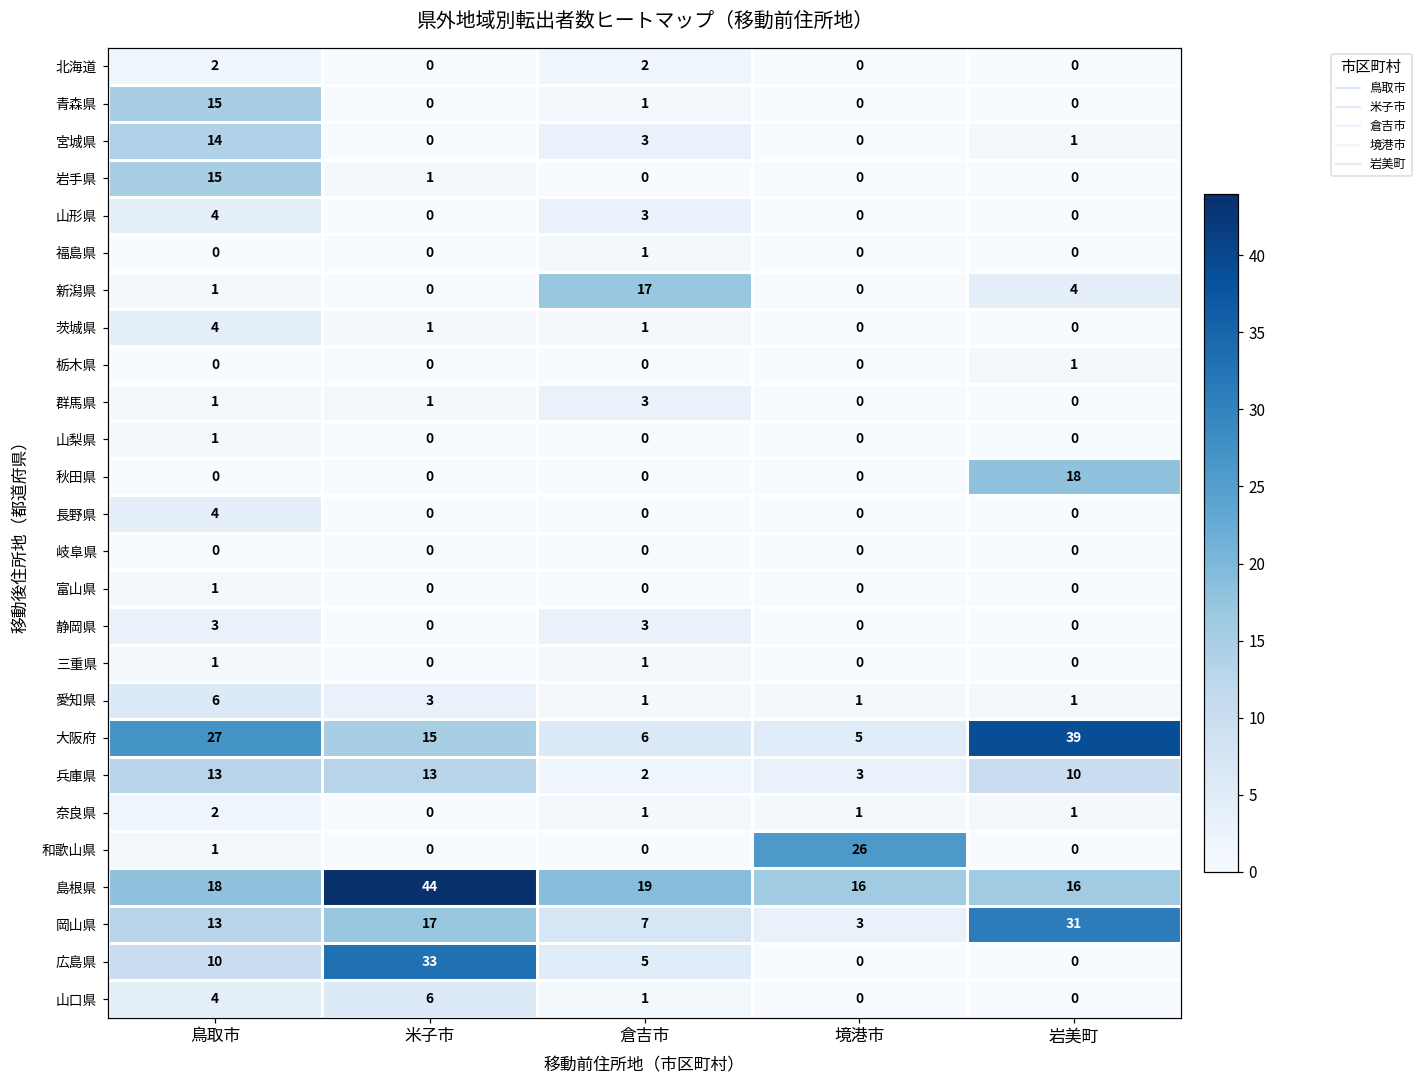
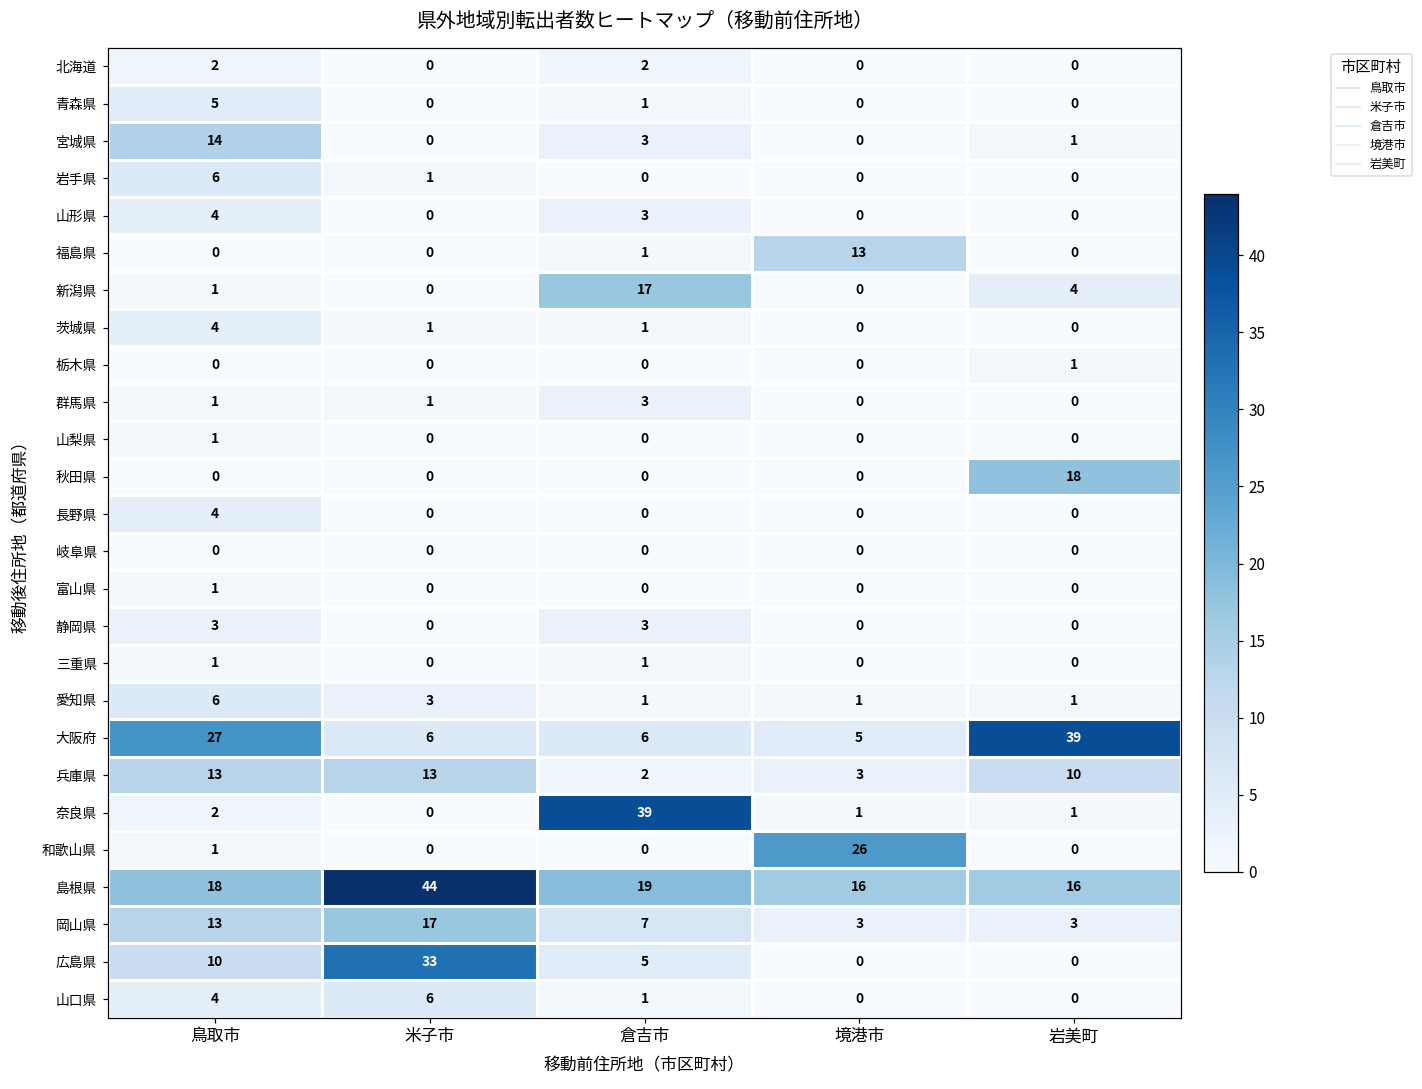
  {
    "北海道": {
      "鳥取市": 2,
      "米子市": 0,
      "倉吉市": 2,
      "境港市": 0,
      "岩美町": 0
    },
    "青森県": {
-     "鳥取市": 15,
+     "鳥取市": 5,
      "米子市": 0,
      "倉吉市": 1,
      "境港市": 0,
      "岩美町": 0
    },
    "宮城県": {
      "鳥取市": 14,
      "米子市": 0,
      "倉吉市": 3,
      "境港市": 0,
      "岩美町": 1
    },
    "岩手県": {
-     "鳥取市": 15,
+     "鳥取市": 6,
      "米子市": 1,
      "倉吉市": 0,
      "境港市": 0,
      "岩美町": 0
    },
    "山形県": {
      "鳥取市": 4,
      "米子市": 0,
      "倉吉市": 3,
      "境港市": 0,
      "岩美町": 0
    },
    "福島県": {
      "鳥取市": 0,
      "米子市": 0,
      "倉吉市": 1,
-     "境港市": 0,
+     "境港市": 13,
      "岩美町": 0
    },
    "新潟県": {
      "鳥取市": 1,
      "米子市": 0,
      "倉吉市": 17,
      "境港市": 0,
      "岩美町": 4
    },
    "茨城県": {
      "鳥取市": 4,
      "米子市": 1,
      "倉吉市": 1,
      "境港市": 0,
      "岩美町": 0
    },
    "栃木県": {
      "鳥取市": 0,
      "米子市": 0,
      "倉吉市": 0,
      "境港市": 0,
      "岩美町": 1
    },
    "群馬県": {
      "鳥取市": 1,
      "米子市": 1,
      "倉吉市": 3,
      "境港市": 0,
      "岩美町": 0
    },
    "山梨県": {
      "鳥取市": 1,
      "米子市": 0,
      "倉吉市": 0,
      "境港市": 0,
      "岩美町": 0
    },
    "秋田県": {
      "鳥取市": 0,
      "米子市": 0,
      "倉吉市": 0,
      "境港市": 0,
      "岩美町": 18
    },
    "長野県": {
      "鳥取市": 4,
      "米子市": 0,
      "倉吉市": 0,
      "境港市": 0,
      "岩美町": 0
    },
    "岐阜県": {
      "鳥取市": 0,
      "米子市": 0,
      "倉吉市": 0,
      "境港市": 0,
      "岩美町": 0
    },
    "富山県": {
      "鳥取市": 1,
      "米子市": 0,
      "倉吉市": 0,
      "境港市": 0,
      "岩美町": 0
    },
    "静岡県": {
      "鳥取市": 3,
      "米子市": 0,
      "倉吉市": 3,
      "境港市": 0,
      "岩美町": 0
    },
    "三重県": {
      "鳥取市": 1,
      "米子市": 0,
      "倉吉市": 1,
      "境港市": 0,
      "岩美町": 0
    },
    "愛知県": {
      "鳥取市": 6,
      "米子市": 3,
      "倉吉市": 1,
      "境港市": 1,
      "岩美町": 1
    },
    "大阪府": {
      "鳥取市": 27,
-     "米子市": 15,
+     "米子市": 6,
      "倉吉市": 6,
      "境港市": 5,
      "岩美町": 39
    },
    "兵庫県": {
      "鳥取市": 13,
      "米子市": 13,
      "倉吉市": 2,
      "境港市": 3,
      "岩美町": 10
    },
    "奈良県": {
      "鳥取市": 2,
      "米子市": 0,
-     "倉吉市": 1,
+     "倉吉市": 39,
      "境港市": 1,
      "岩美町": 1
    },
    "和歌山県": {
      "鳥取市": 1,
      "米子市": 0,
      "倉吉市": 0,
      "境港市": 26,
      "岩美町": 0
    },
    "島根県": {
      "鳥取市": 18,
      "米子市": 44,
      "倉吉市": 19,
      "境港市": 16,
      "岩美町": 16
    },
    "岡山県": {
      "鳥取市": 13,
      "米子市": 17,
      "倉吉市": 7,
      "境港市": 3,
-     "岩美町": 31
+     "岩美町": 3
    },
    "広島県": {
      "鳥取市": 10,
      "米子市": 33,
      "倉吉市": 5,
      "境港市": 0,
      "岩美町": 0
    },
    "山口県": {
      "鳥取市": 4,
      "米子市": 6,
      "倉吉市": 1,
      "境港市": 0,
      "岩美町": 0
    }
  }
